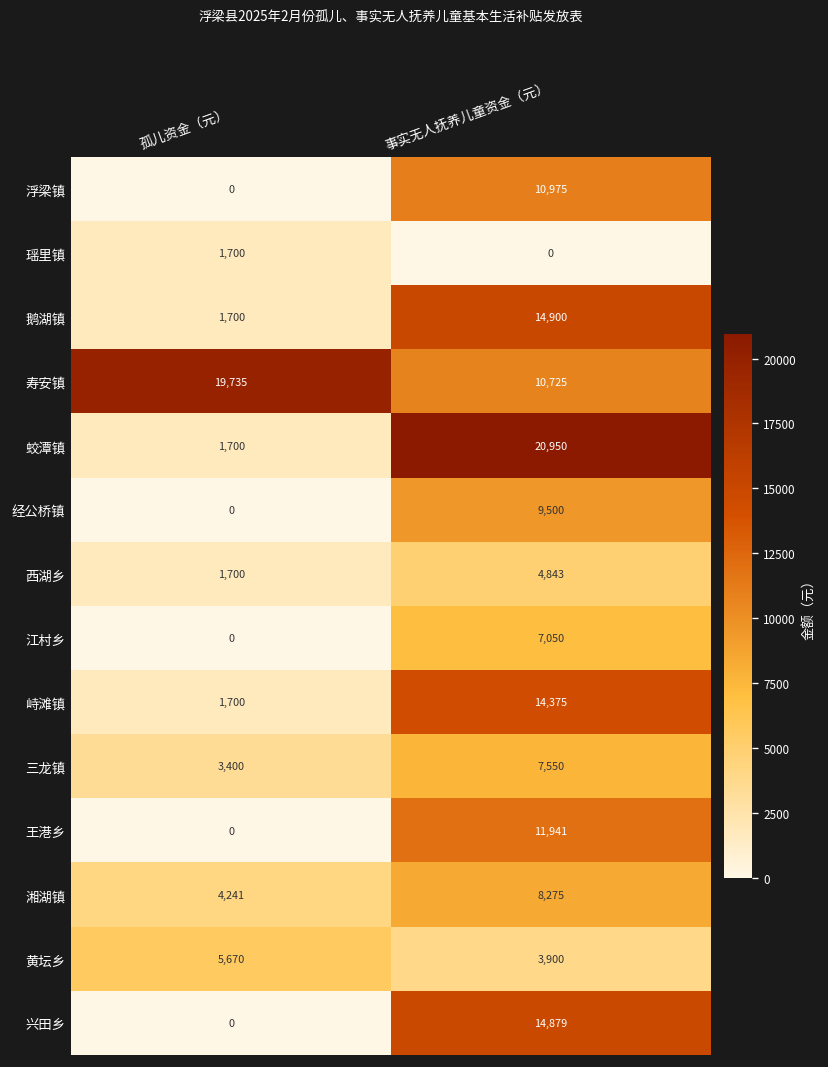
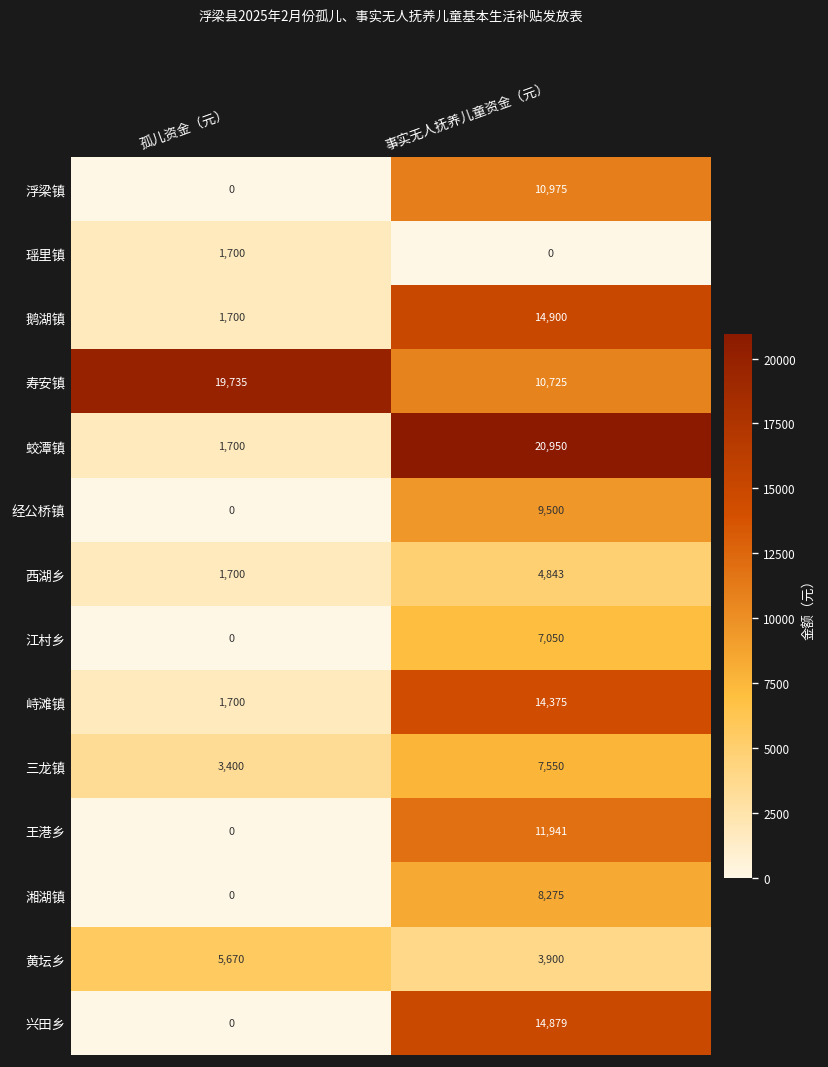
  {
    "浮梁镇": {
      "孤儿资金（元）": "0",
      "事实无人抚养儿童资金（元）": "10,975"
    },
    "瑶里镇": {
      "孤儿资金（元）": "1,700",
      "事实无人抚养儿童资金（元）": "0"
    },
    "鹅湖镇": {
      "孤儿资金（元）": "1,700",
      "事实无人抚养儿童资金（元）": "14,900"
    },
    "寿安镇": {
      "孤儿资金（元）": "19,735",
      "事实无人抚养儿童资金（元）": "10,725"
    },
    "蛟潭镇": {
      "孤儿资金（元）": "1,700",
      "事实无人抚养儿童资金（元）": "20,950"
    },
    "经公桥镇": {
      "孤儿资金（元）": "0",
      "事实无人抚养儿童资金（元）": "9,500"
    },
    "西湖乡": {
      "孤儿资金（元）": "1,700",
      "事实无人抚养儿童资金（元）": "4,843"
    },
    "江村乡": {
      "孤儿资金（元）": "0",
      "事实无人抚养儿童资金（元）": "7,050"
    },
    "峙滩镇": {
      "孤儿资金（元）": "1,700",
      "事实无人抚养儿童资金（元）": "14,375"
    },
    "三龙镇": {
      "孤儿资金（元）": "3,400",
      "事实无人抚养儿童资金（元）": "7,550"
    },
    "王港乡": {
      "孤儿资金（元）": "0",
      "事实无人抚养儿童资金（元）": "11,941"
    },
    "湘湖镇": {
-     "孤儿资金（元）": "4,241",
+     "孤儿资金（元）": "0",
      "事实无人抚养儿童资金（元）": "8,275"
    },
    "黄坛乡": {
      "孤儿资金（元）": "5,670",
      "事实无人抚养儿童资金（元）": "3,900"
    },
    "兴田乡": {
      "孤儿资金（元）": "0",
      "事实无人抚养儿童资金（元）": "14,879"
    }
  }
